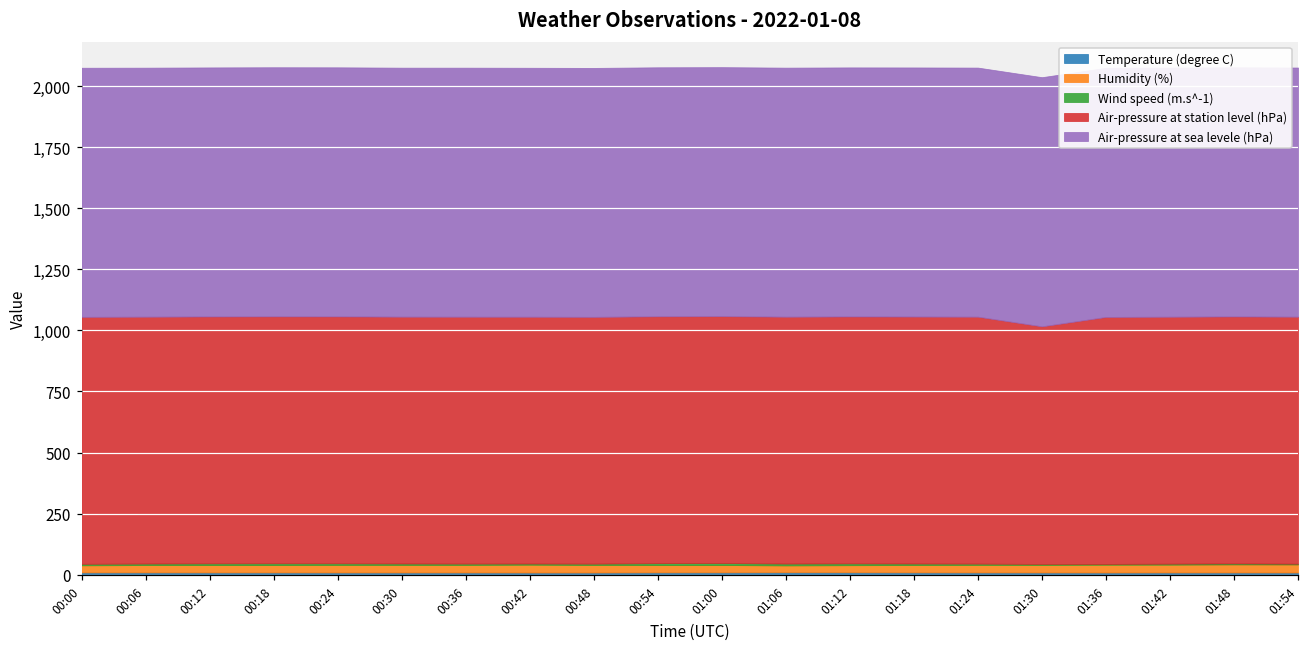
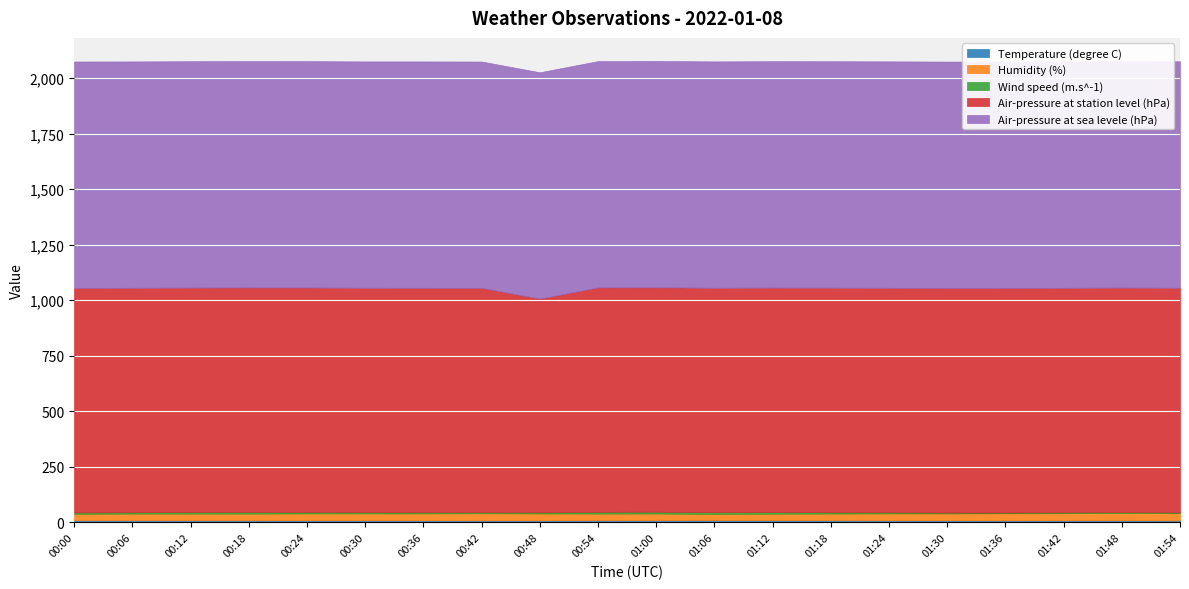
  {
    "Air-pressure at station level (hPa)": {
      "00:00": "1,010",
      "00:06": "1,010",
      "00:12": "1,010",
      "00:18": "1,010",
      "00:24": "1,010",
      "00:30": "1,010",
      "00:36": "1,010",
      "00:42": "1,010",
-     "00:48": "1,010",
+     "00:48": "960",
      "00:54": "1,010",
      "01:00": "1,010",
      "01:06": "1,010",
      "01:12": "1,010",
      "01:18": "1,010",
      "01:24": "1,010",
-     "01:30": "970",
+     "01:30": "1,010",
      "01:36": "1,010",
      "01:42": "1,010",
      "01:48": "1,010",
      "01:54": "1,010"
    },
    "Air-pressure at sea levele (hPa)": {
      "00:00": "1,020",
      "00:06": "1,020",
      "00:12": "1,020",
      "00:18": "1,020",
      "00:24": "1,020",
      "00:30": "1,020",
      "00:36": "1,020",
      "00:42": "1,020",
      "00:48": "1,020",
      "00:54": "1,020",
      "01:00": "1,020",
      "01:06": "1,020",
      "01:12": "1,020",
      "01:18": "1,020",
      "01:24": "1,020",
      "01:30": "1,020",
      "01:54": "1,020"
    }
  }
